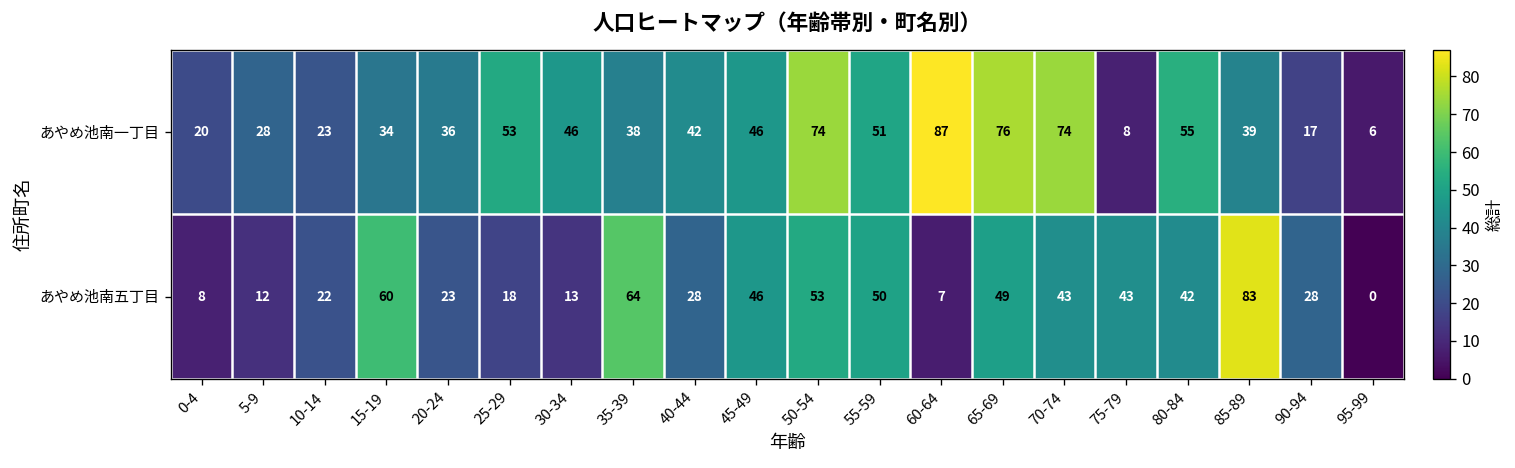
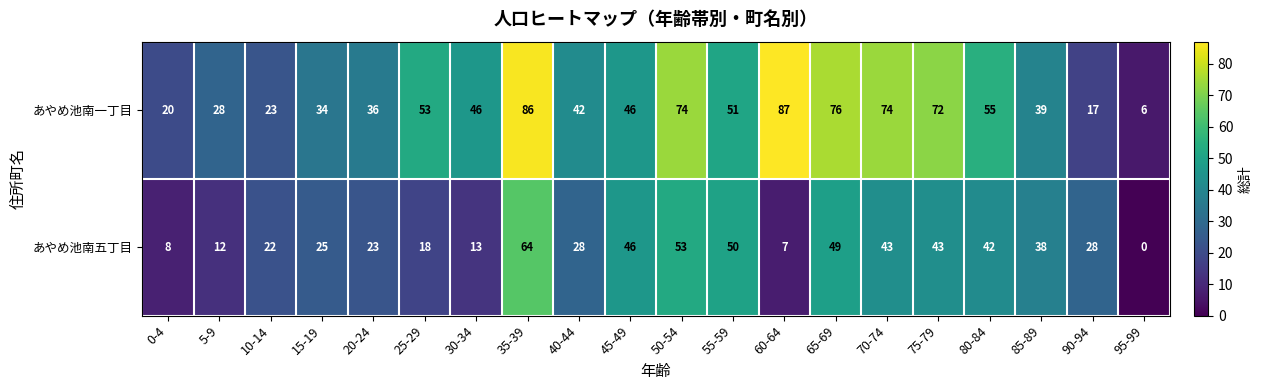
  {
    "あやめ池南一丁目": {
      "0-4": 20,
      "5-9": 28,
      "10-14": 23,
      "15-19": 34,
      "20-24": 36,
      "25-29": 53,
      "30-34": 46,
-     "35-39": 38,
+     "35-39": 86,
      "40-44": 42,
      "45-49": 46,
      "50-54": 74,
      "55-59": 51,
      "60-64": 87,
      "65-69": 76,
      "70-74": 74,
-     "75-79": 8,
+     "75-79": 72,
      "80-84": 55,
      "85-89": 39,
      "90-94": 17,
      "95-99": 6
    },
    "あやめ池南五丁目": {
      "0-4": 8,
      "5-9": 12,
      "10-14": 22,
-     "15-19": 60,
+     "15-19": 25,
      "20-24": 23,
      "25-29": 18,
      "30-34": 13,
      "35-39": 64,
      "40-44": 28,
      "45-49": 46,
      "50-54": 53,
      "55-59": 50,
      "60-64": 7,
      "65-69": 49,
      "70-74": 43,
      "75-79": 43,
      "80-84": 42,
-     "85-89": 83,
+     "85-89": 38,
      "90-94": 28,
      "95-99": 0
    }
  }
